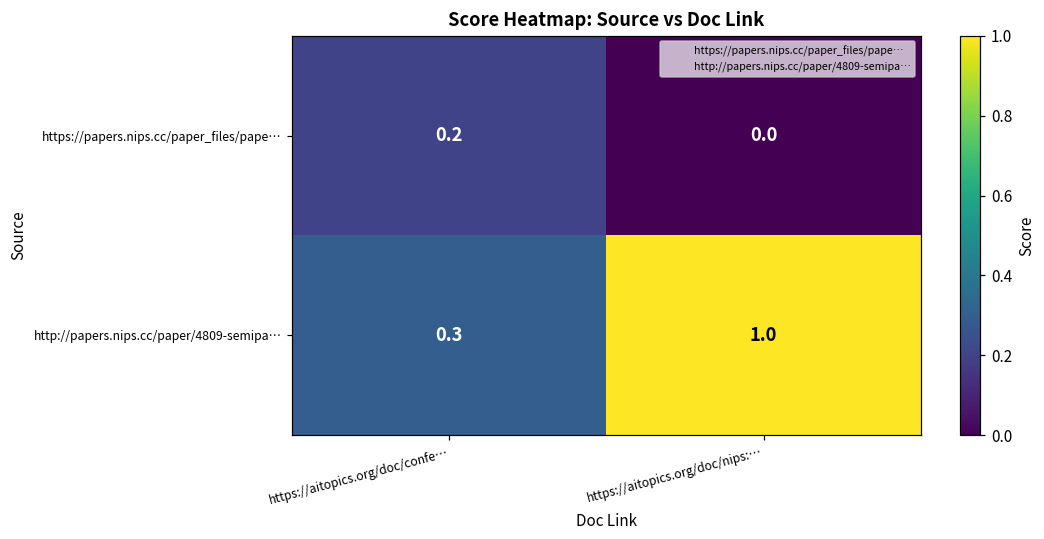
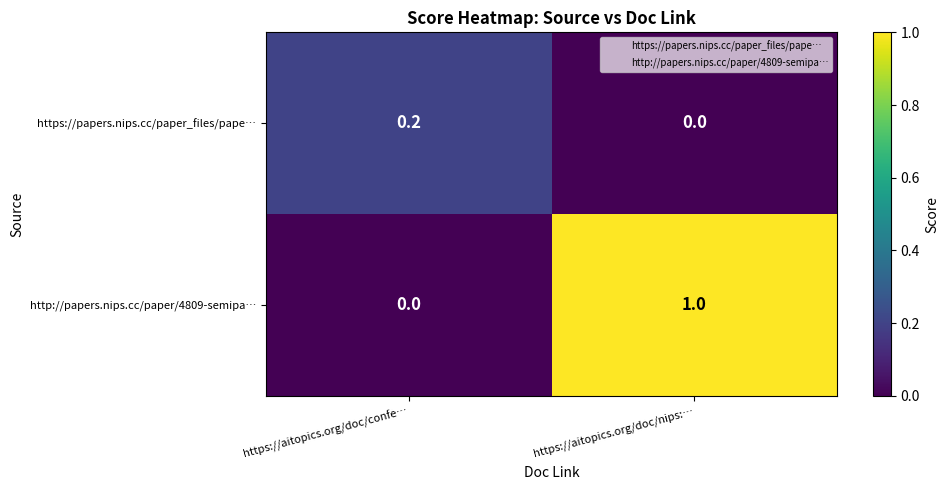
  {
    "https://papers.nips.cc/paper_files/pape…": {
      "https://aitopics.org/doc/confe…": 0.2,
      "https://aitopics.org/doc/nips:…": 0.0
    },
    "http://papers.nips.cc/paper/4809-semipa…": {
-     "https://aitopics.org/doc/confe…": 0.3,
+     "https://aitopics.org/doc/confe…": 0.0,
      "https://aitopics.org/doc/nips:…": 1.0
    }
  }
